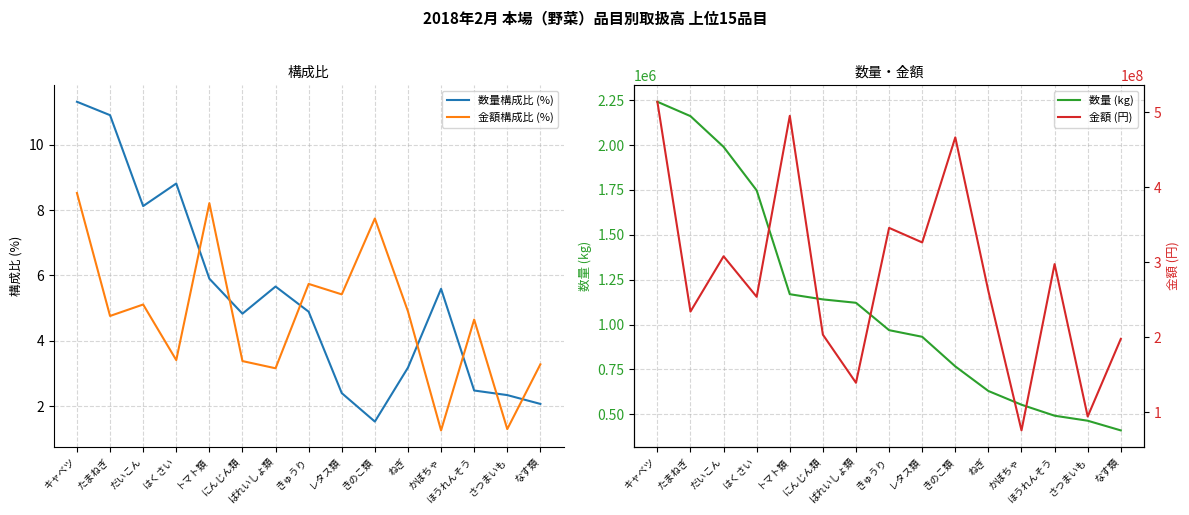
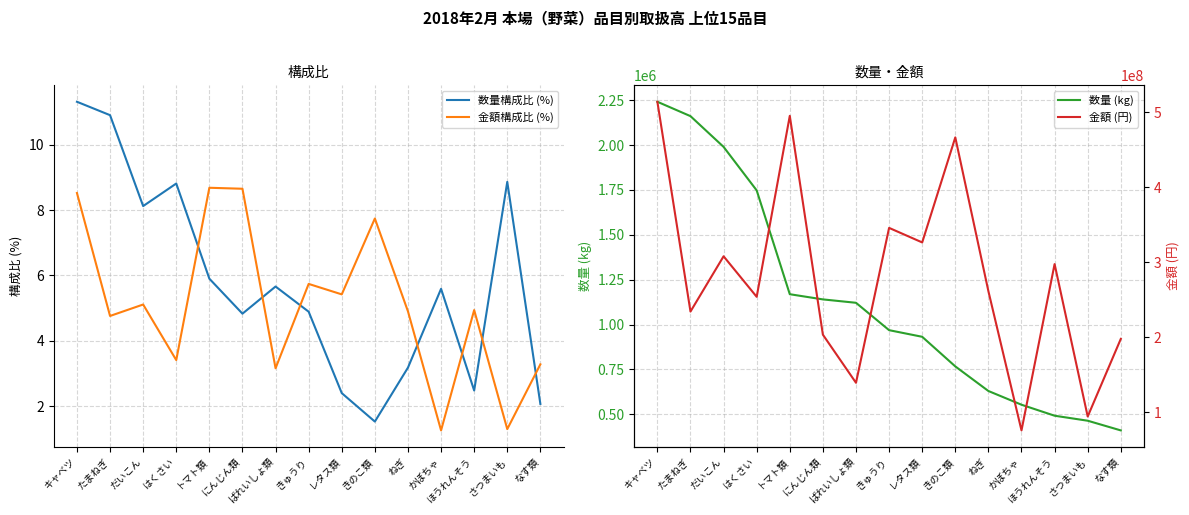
  {
    "構成比": {
      "数量構成比 (%)": {
        "キャベツ": 11.3,
        "たまねぎ": 10.9,
        "だいこん": 8.1,
        "はくさい": 8.8,
        "トマト類": 5.9,
        "にんじん類": 4.8,
        "ばれいしょ類": 5.7,
        "きゅうり": 4.9,
        "レタス類": 2.4,
        "きのこ類": 1.5,
        "ねぎ": 3.2,
        "かぼちゃ": 5.6,
        "ほうれんそう": 2.5,
-       "さつまいも": 2.3,
+       "さつまいも": 8.9,
        "なす類": 2.1
      },
      "金額構成比 (%)": {
        "キャベツ": 8.5,
        "たまねぎ": 4.8,
        "だいこん": 5.1,
        "はくさい": 3.4,
-       "トマト類": 8.2,
-       "にんじん類": 3.4,
+       "トマト類": 8.7,
+       "にんじん類": 8.7,
        "ばれいしょ類": 3.2,
        "きゅうり": 5.7,
        "レタス類": 5.4,
        "きのこ類": 7.7,
        "ねぎ": 4.9,
        "かぼちゃ": 1.3,
-       "ほうれんそう": 4.7,
+       "ほうれんそう": 4.9,
        "さつまいも": 1.3,
        "なす類": 3.3
      }
    }
  }
